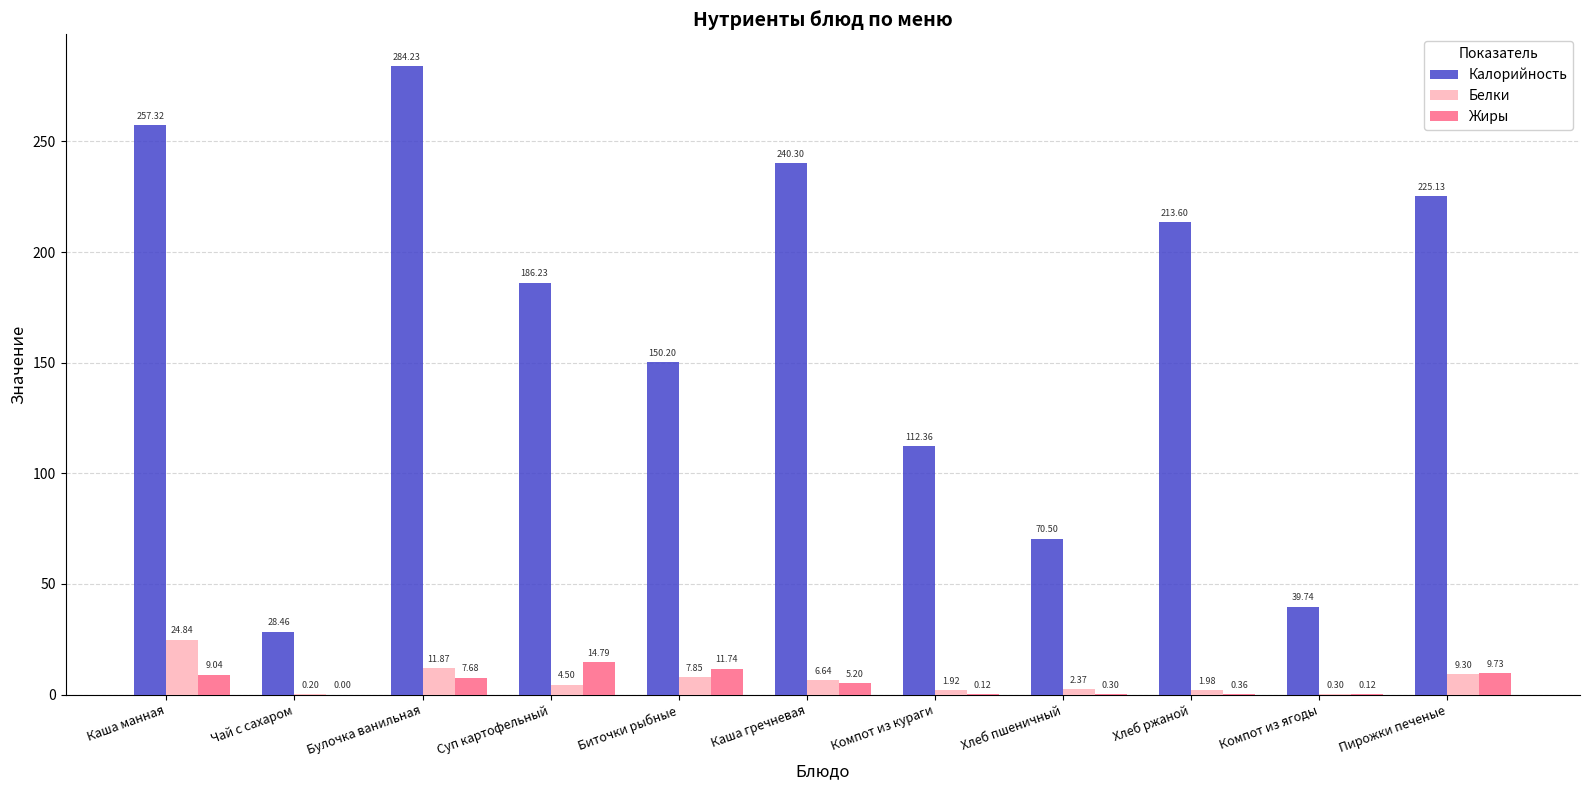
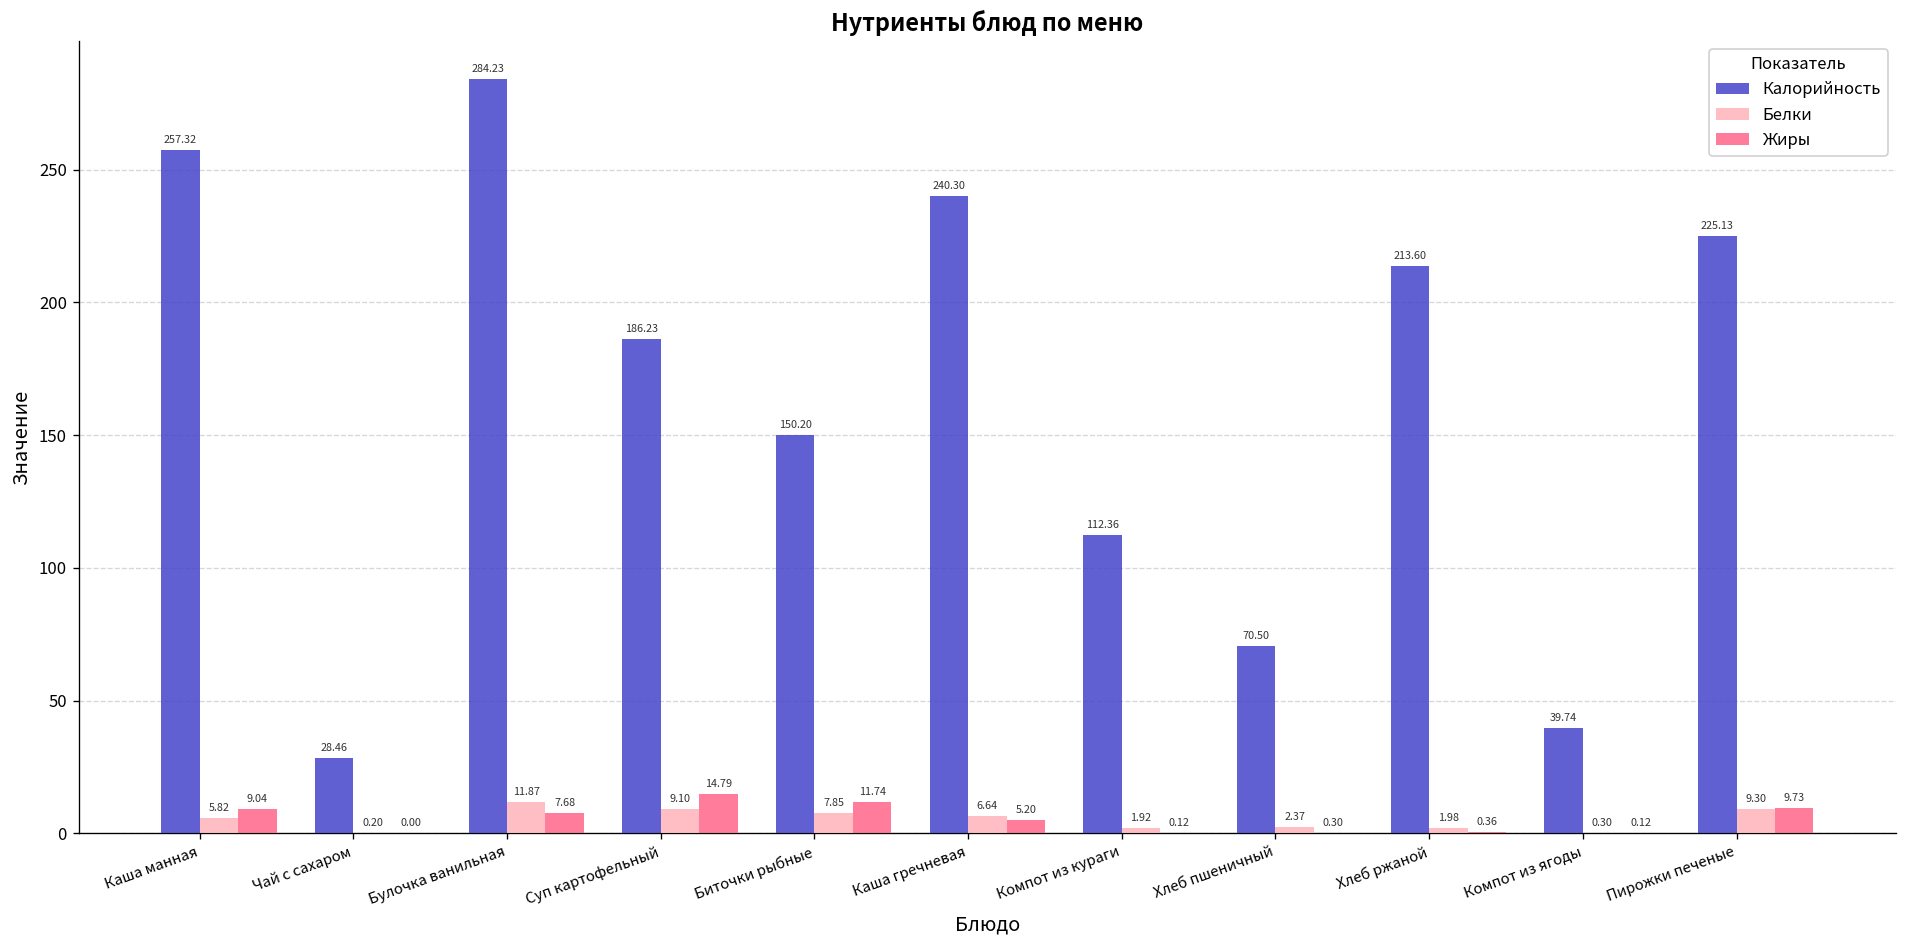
  {
    "Калорийность": {
      "Каша манная": 257.32,
      "Чай с сахаром": 28.46,
      "Булочка ванильная": 284.23,
      "Суп картофельный": 186.23,
      "Биточки рыбные": 150.20,
      "Каша гречневая": 240.30,
      "Компот из кураги": 112.36,
      "Хлеб пшеничный": 70.50,
      "Хлеб ржаной": 213.60,
      "Компот из ягоды": 39.74,
      "Пирожки печеные": 225.13
    },
    "Белки": {
-     "Каша манная": 24.84,
+     "Каша манная": 5.82,
      "Чай с сахаром": 0.20,
      "Булочка ванильная": 11.87,
-     "Суп картофельный": 4.50,
+     "Суп картофельный": 9.10,
      "Биточки рыбные": 7.85,
      "Каша гречневая": 6.64,
      "Компот из кураги": 1.92,
      "Хлеб пшеничный": 2.37,
      "Хлеб ржаной": 1.98,
      "Компот из ягоды": 0.30,
      "Пирожки печеные": 9.30
    },
    "Жиры": {
      "Каша манная": 9.04,
      "Чай с сахаром": 0.00,
      "Булочка ванильная": 7.68,
      "Суп картофельный": 14.79,
      "Биточки рыбные": 11.74,
      "Каша гречневая": 5.20,
      "Компот из кураги": 0.12,
      "Хлеб пшеничный": 0.30,
      "Хлеб ржаной": 0.36,
      "Компот из ягоды": 0.12,
      "Пирожки печеные": 9.73
    }
  }
